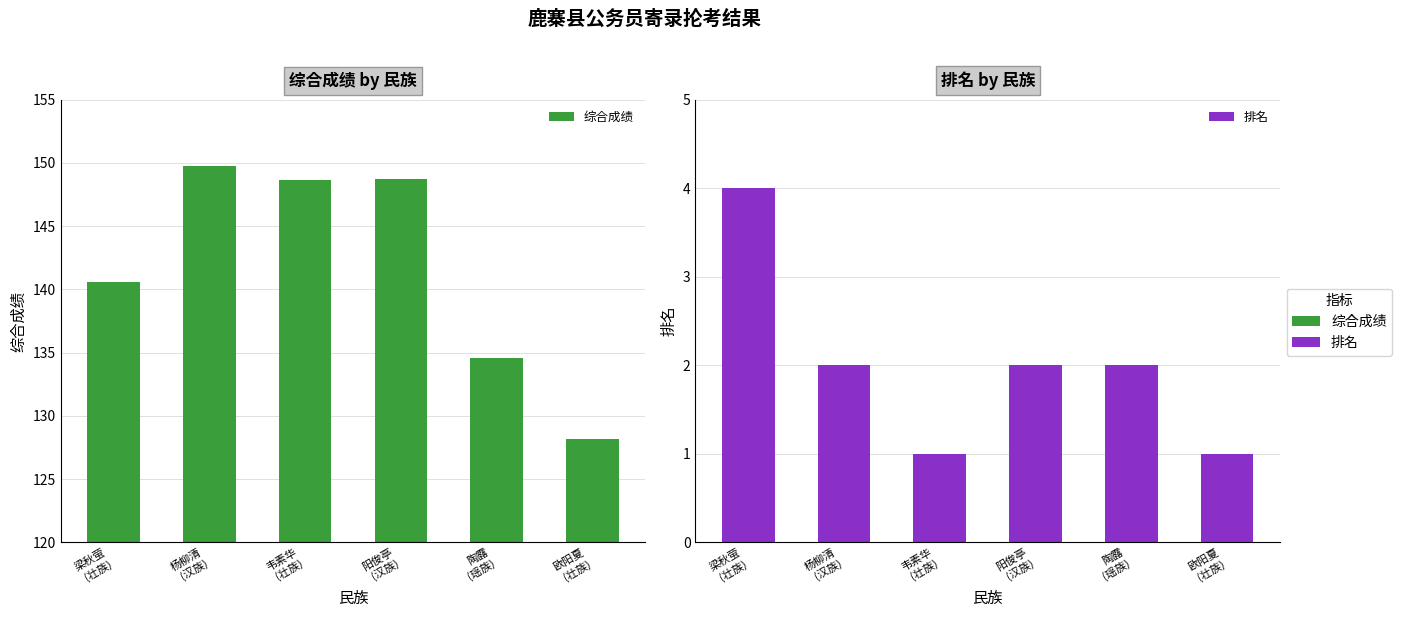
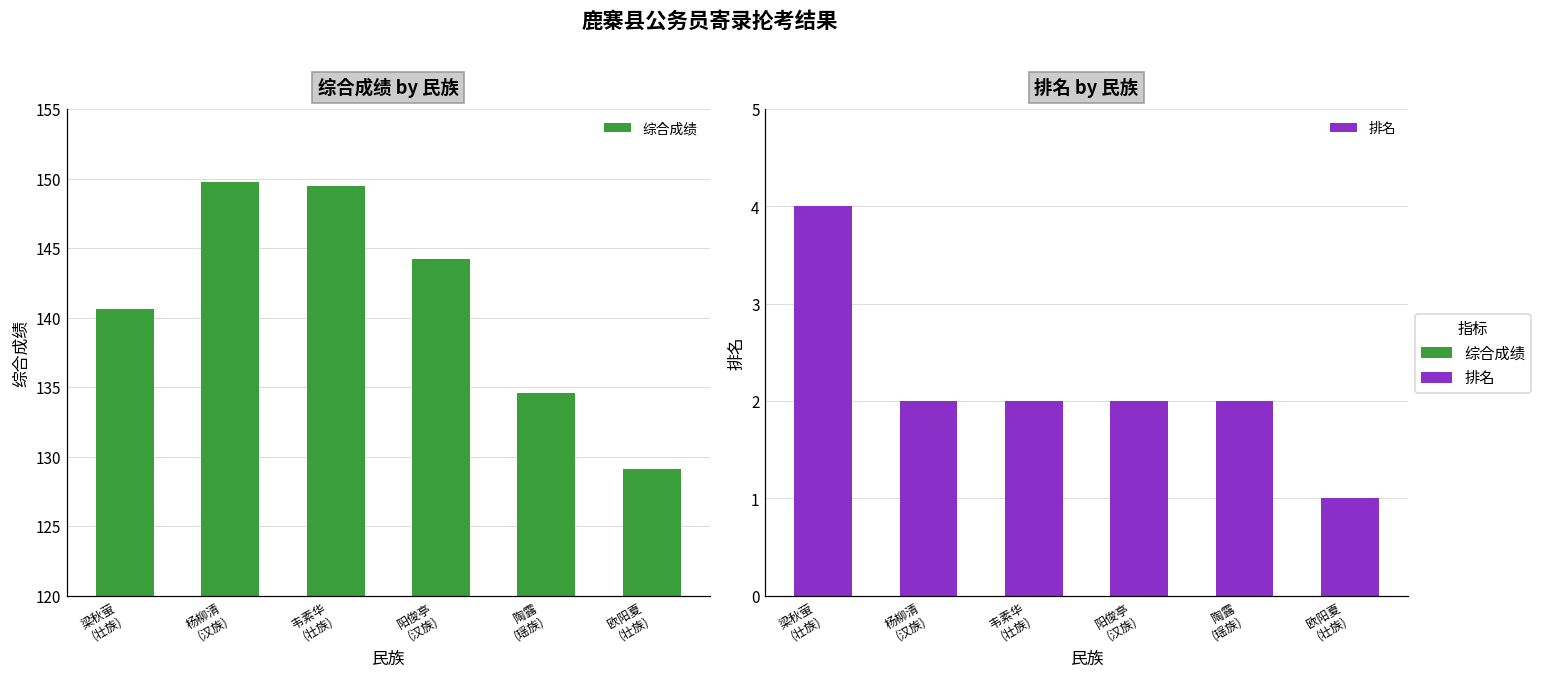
  {
    "综合成绩 by 民族": {
      "梁秋萤 (壮族)": 140.6,
      "杨柳清 (汉族)": 149.8,
-     "韦素华 (壮族)": 148.7,
-     "阳俊亭 (汉族)": 148.7,
+     "韦素华 (壮族)": 149.5,
+     "阳俊亭 (汉族)": 144.2,
      "陶露 (瑶族)": 134.6,
-     "欧阳夏 (壮族)": 128.2
+     "欧阳夏 (壮族)": 129.2
    },
    "排名 by 民族": {
      "梁秋萤 (壮族)": 4,
      "杨柳清 (汉族)": 2,
-     "韦素华 (壮族)": 1,
+     "韦素华 (壮族)": 2,
      "阳俊亭 (汉族)": 2,
      "陶露 (瑶族)": 2,
      "欧阳夏 (壮族)": 1
    }
  }
